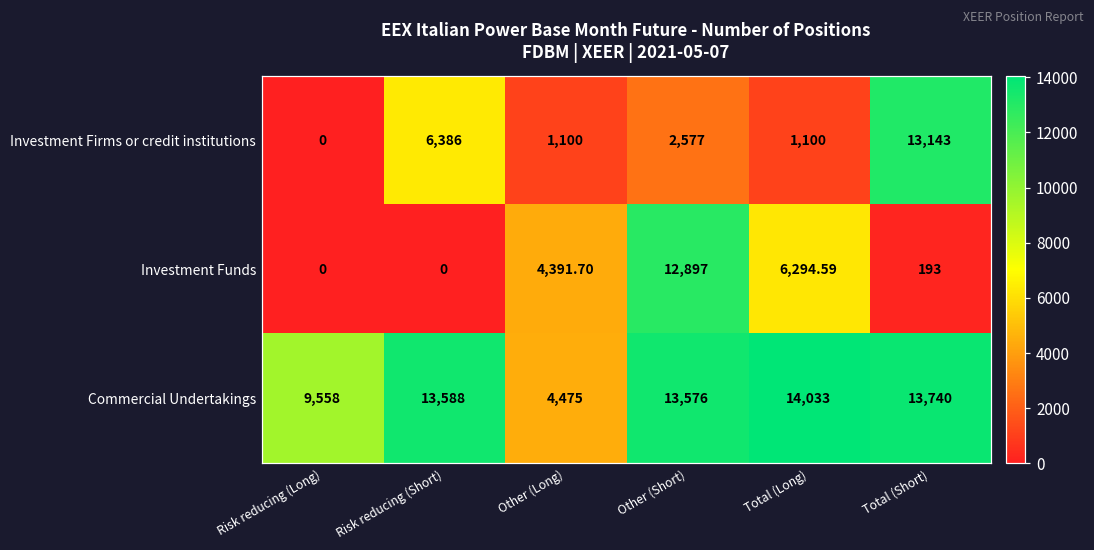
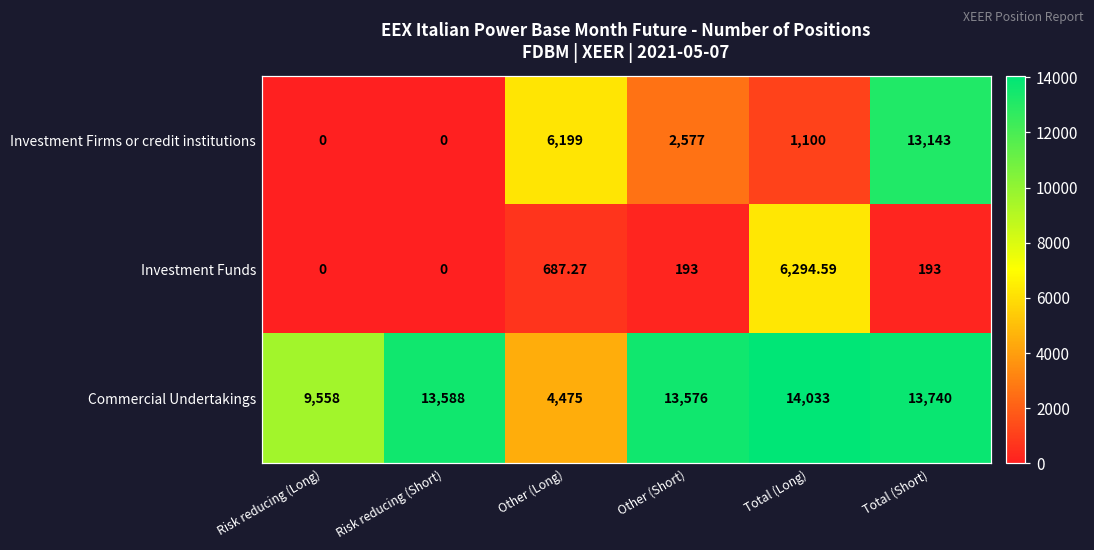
  {
    "Investment Firms or credit institutions": {
      "Risk reducing (Long)": "0",
-     "Risk reducing (Short)": "6,386",
-     "Other (Long)": "1,100",
+     "Risk reducing (Short)": "0",
+     "Other (Long)": "6,199",
      "Other (Short)": "2,577",
      "Total (Long)": "1,100",
      "Total (Short)": "13,143"
    },
    "Investment Funds": {
      "Risk reducing (Long)": "0",
      "Risk reducing (Short)": "0",
-     "Other (Long)": "4,391.70",
-     "Other (Short)": "12,897",
+     "Other (Long)": "687.27",
+     "Other (Short)": "193",
      "Total (Long)": "6,294.59",
      "Total (Short)": "193"
    },
    "Commercial Undertakings": {
      "Risk reducing (Long)": "9,558",
      "Risk reducing (Short)": "13,588",
      "Other (Long)": "4,475",
      "Other (Short)": "13,576",
      "Total (Long)": "14,033",
      "Total (Short)": "13,740"
    }
  }
